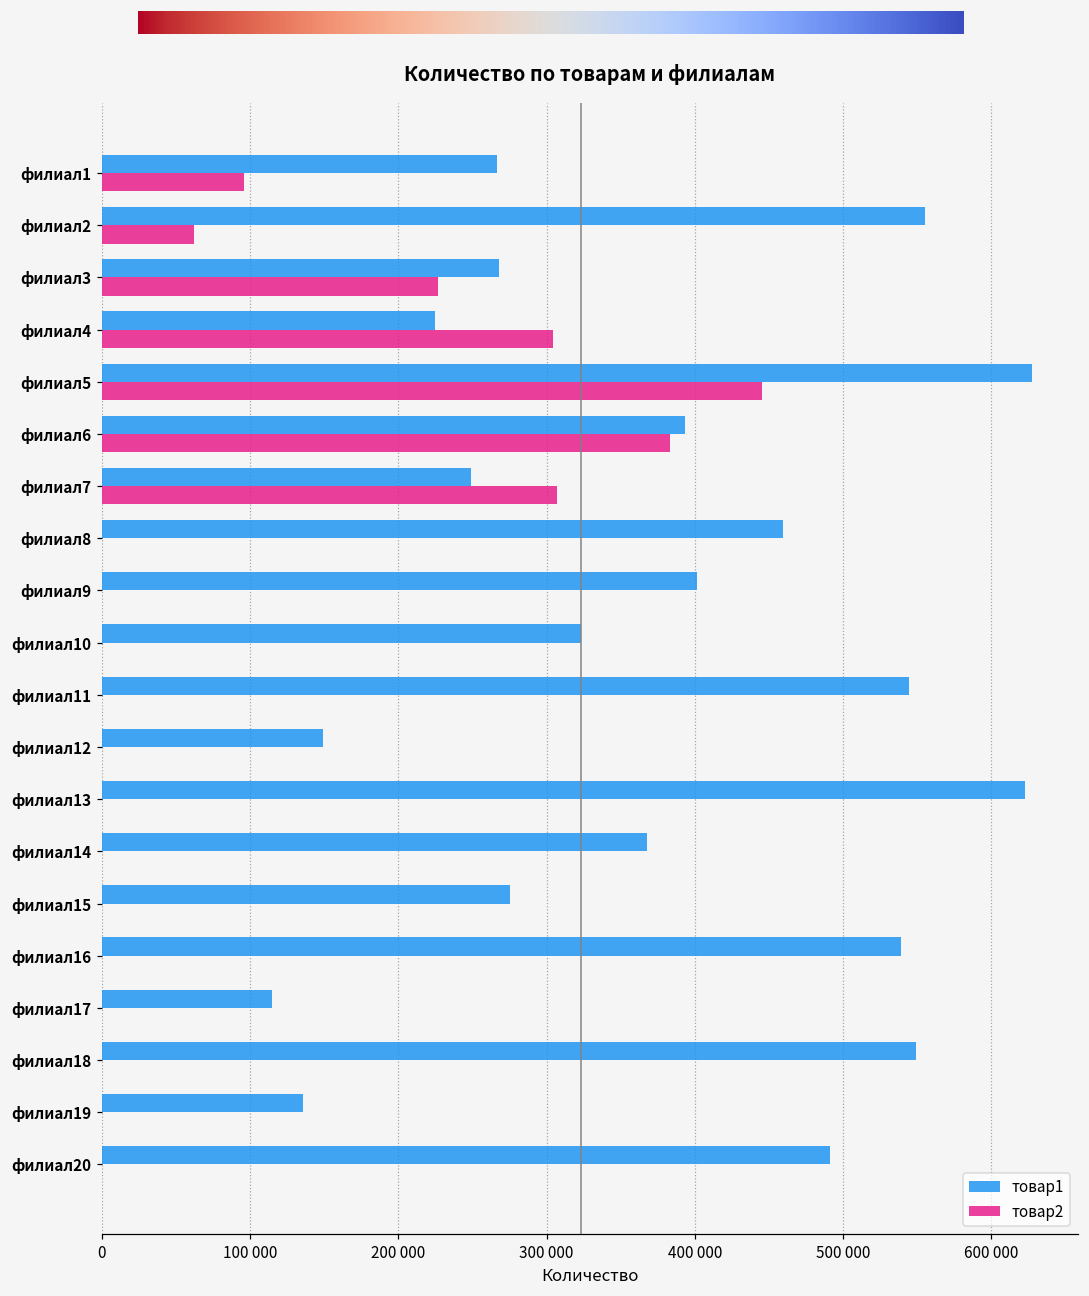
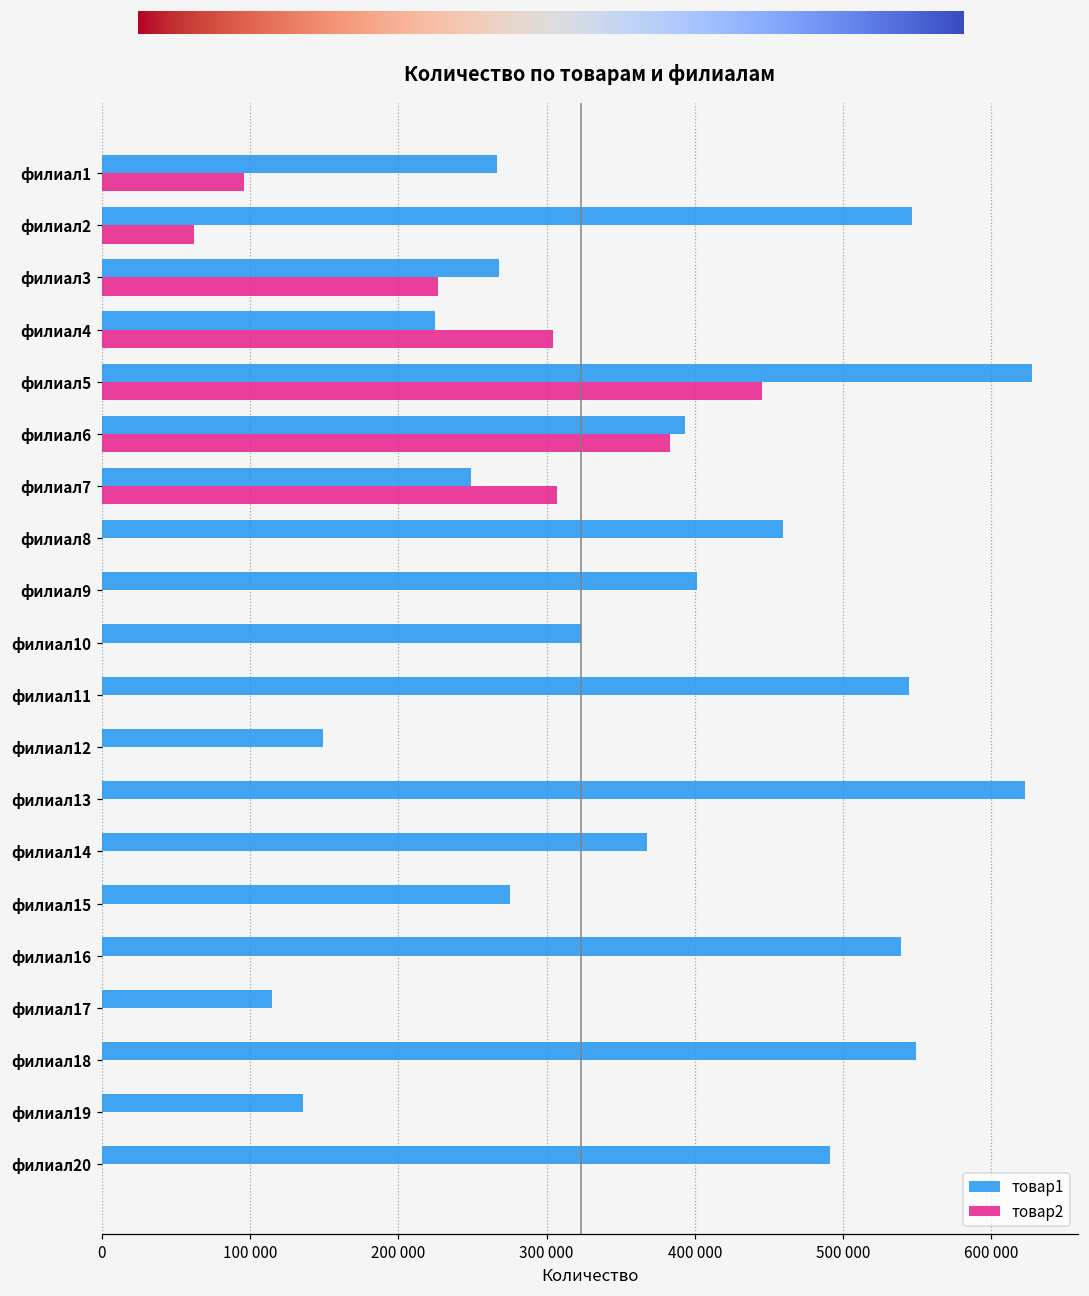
  {
    "товар1": {
      "филиал1": 266000,
-     "филиал2": 556000,
+     "филиал2": 547000,
      "филиал3": 268000,
      "филиал4": 225000,
      "филиал5": 627000,
      "филиал6": 393000,
      "филиал7": 249000,
      "филиал8": 459000,
      "филиал9": 401000,
      "филиал10": 324000,
      "филиал11": 545000,
      "филиал12": 149000,
      "филиал13": 623000,
      "филиал14": 368000,
      "филиал15": 275000,
      "филиал16": 539000,
      "филиал17": 115000,
      "филиал18": 549000,
      "филиал19": 136000,
      "филиал20": 491000
    },
    "товар2": {
      "филиал1": 96000,
      "филиал2": 62000,
      "филиал3": 227000,
      "филиал4": 305000,
      "филиал5": 446000,
      "филиал6": 383000,
      "филиал7": 307000,
      "филиал8": 0,
      "филиал9": 0,
      "филиал10": 0,
      "филиал11": 0,
      "филиал12": 0,
      "филиал13": 0,
      "филиал14": 0,
      "филиал15": 0,
      "филиал16": 0,
      "филиал17": 0,
      "филиал18": 0,
      "филиал19": 0,
      "филиал20": 0
    }
  }
